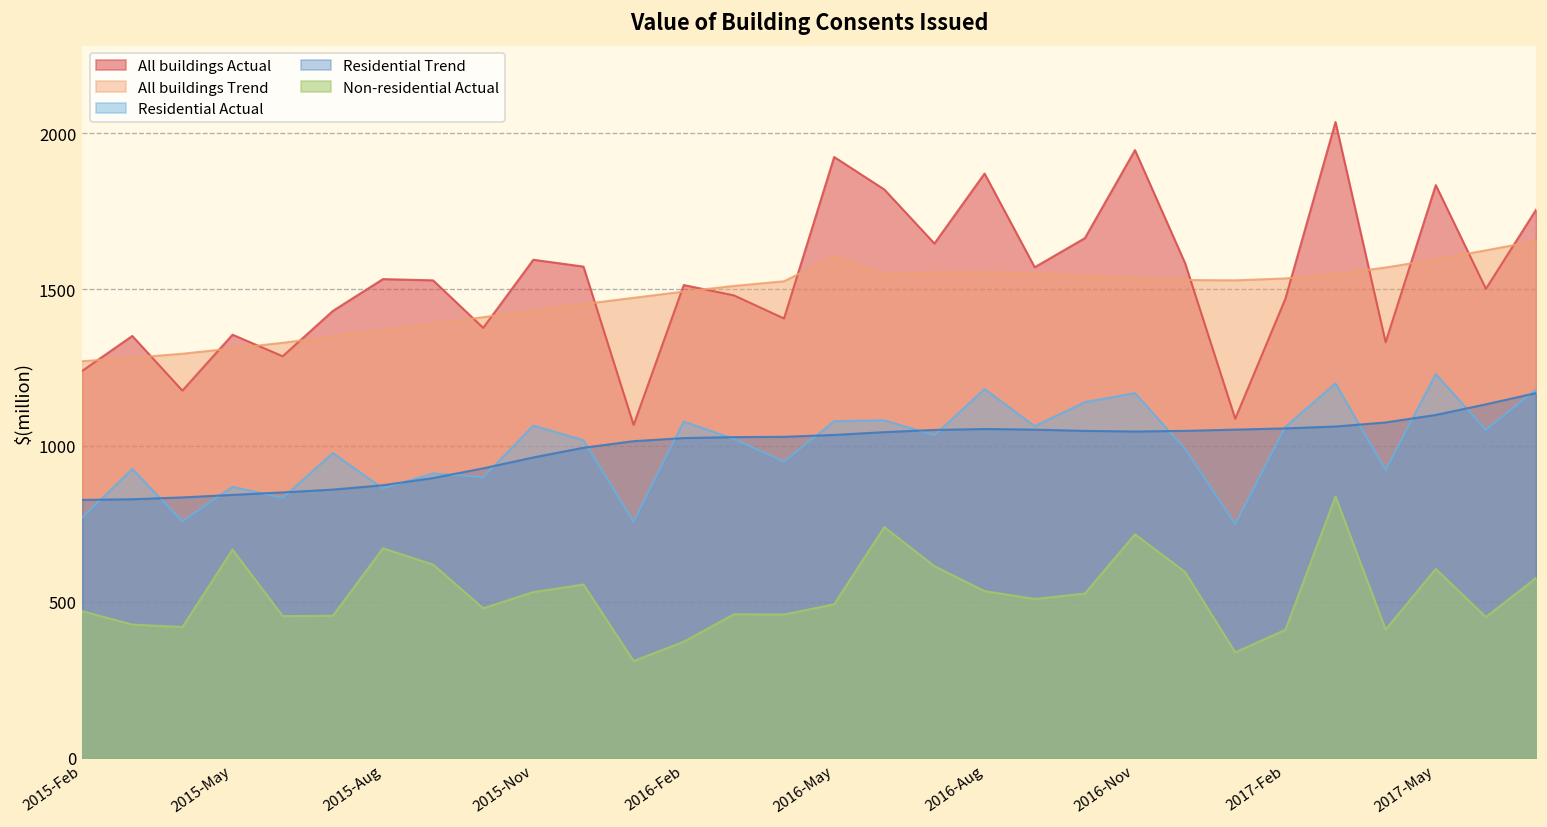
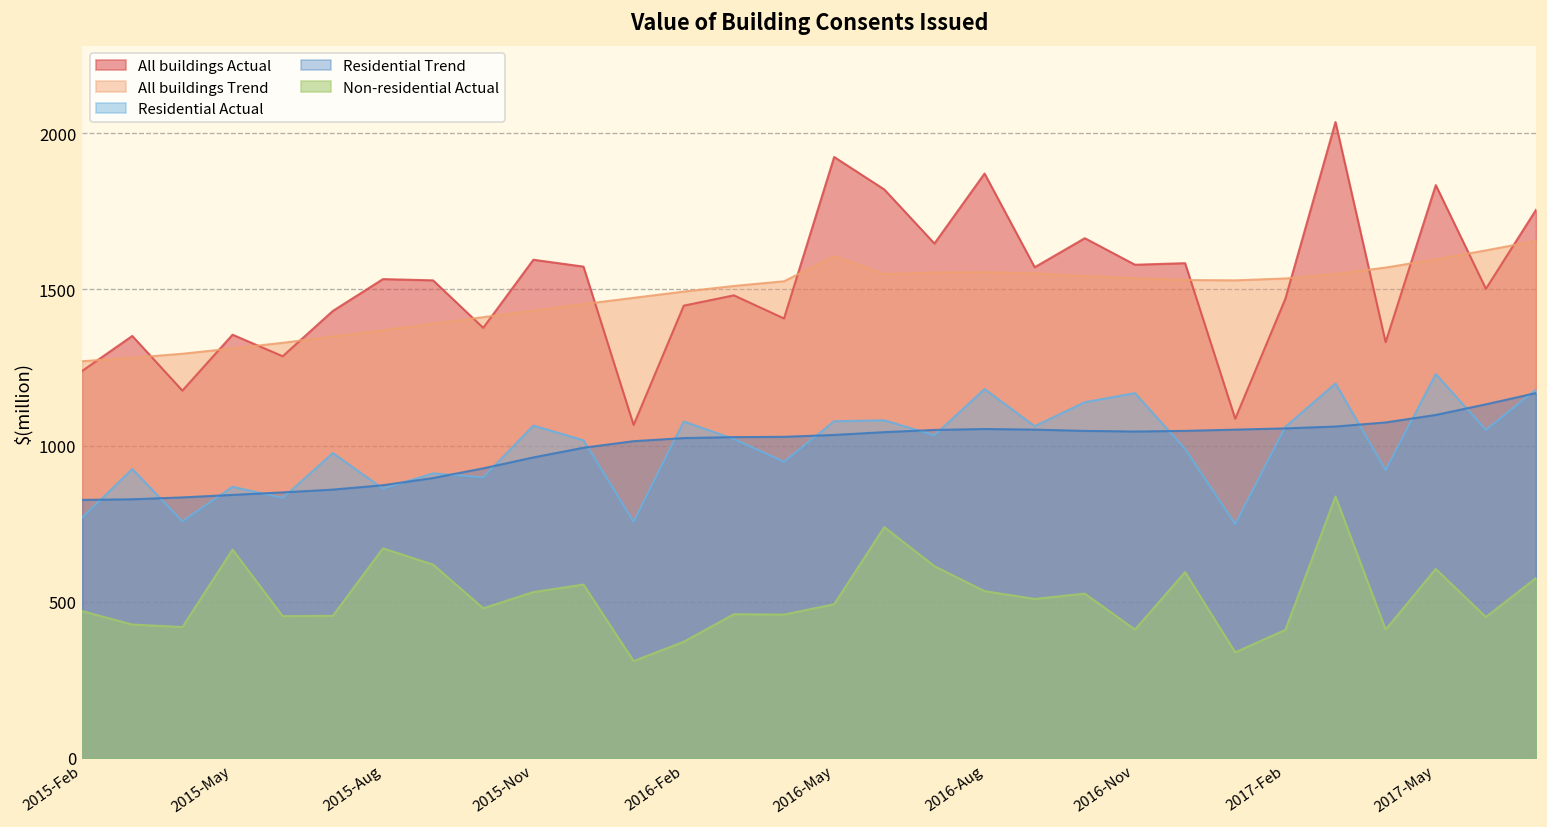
  {
    "All buildings Actual": {
      "2015-Feb": 1240,
      "2015-May": 1360,
      "2015-Aug": 1530,
      "2015-Nov": 1600,
-     "2016-Feb": 1510,
+     "2016-Feb": 1450,
      "2016-May": 1920,
      "2016-Aug": 1870,
-     "2016-Nov": 1950,
+     "2016-Nov": 1580,
      "2017-Feb": 1470,
      "2017-May": 1830
    },
    "All buildings Trend": {
      "2015-Feb": 1270,
      "2015-May": 1310,
      "2015-Aug": 1370,
      "2015-Nov": 1430,
      "2016-Feb": 1490,
      "2016-May": 1610,
      "2016-Aug": 1560,
      "2016-Nov": 1540,
      "2017-Feb": 1540,
      "2017-May": 1600
    },
    "Non-residential Actual": {
      "2015-Feb": 470,
      "2015-May": 670,
      "2015-Aug": 670,
      "2015-Nov": 530,
      "2016-Feb": 370,
      "2016-May": 490,
      "2016-Aug": 530,
-     "2016-Nov": 720,
+     "2016-Nov": 410,
      "2017-Feb": 410,
      "2017-May": 610
    }
  }
